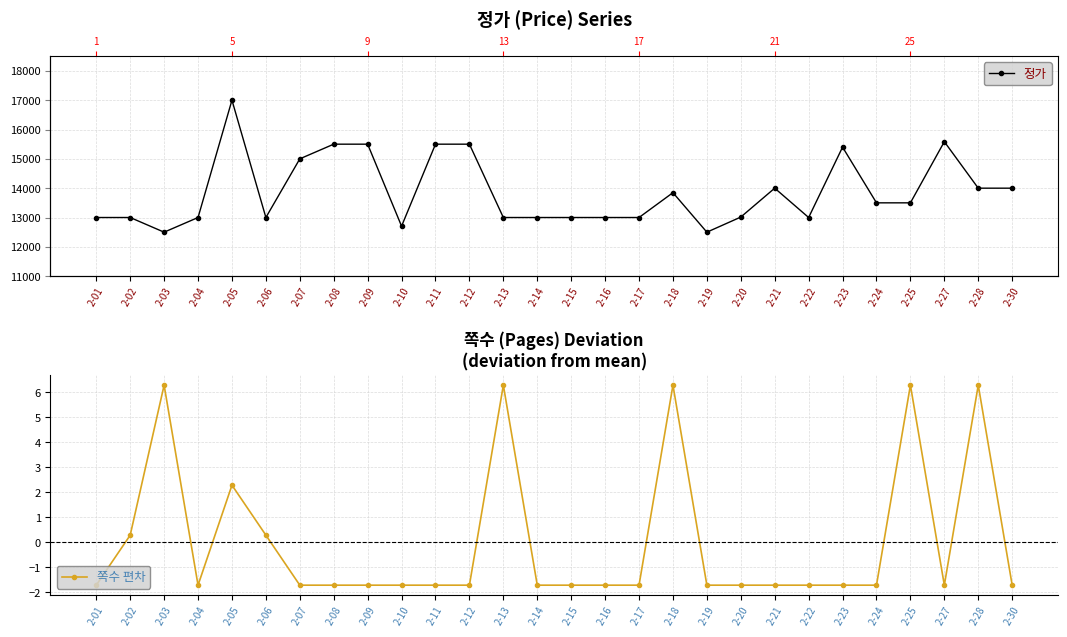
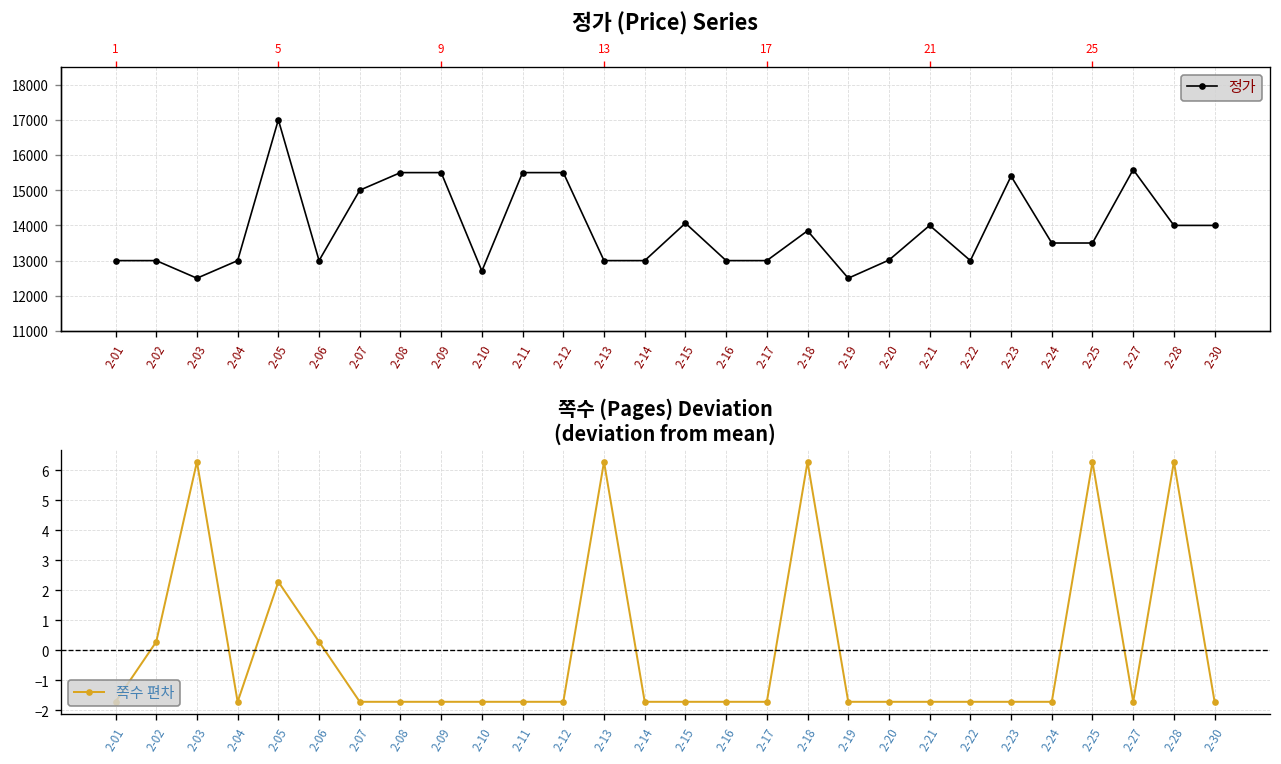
  {
    "정가 (Price) Series": {
      "2-01": 13000,
      "2-02": 13000,
      "2-03": 12500,
      "2-04": 13000,
      "2-05": 17000,
      "2-06": 13000,
      "2-07": 15000,
      "2-08": 15500,
      "2-09": 15500,
      "2-10": 12700,
      "2-11": 15500,
      "2-12": 15500,
      "2-13": 13000,
      "2-14": 13000,
-     "2-15": 13000,
+     "2-15": 14100,
      "2-16": 13000,
      "2-17": 13000,
      "2-18": 13800,
      "2-19": 12500,
      "2-20": 13000,
      "2-21": 14000,
      "2-22": 13000,
      "2-23": 15400,
      "2-24": 13500,
      "2-25": 13500,
      "2-27": 15600,
      "2-28": 14000,
      "2-30": 14000
    },
    "쪽수 (Pages) Deviation (deviation from mean)": {
      "2-02": 0.3,
      "2-03": 6.3,
      "2-04": -1.7,
      "2-05": 2.3,
      "2-06": 0.3,
      "2-07": -1.7,
      "2-08": -1.7,
      "2-09": -1.7,
      "2-10": -1.7,
      "2-11": -1.7,
      "2-12": -1.7,
      "2-13": 6.3,
      "2-14": -1.7,
      "2-15": -1.7,
      "2-16": -1.7,
      "2-17": -1.7,
      "2-18": 6.3,
      "2-19": -1.7,
      "2-20": -1.7,
      "2-21": -1.7,
      "2-22": -1.7,
      "2-23": -1.7,
      "2-24": -1.7,
      "2-25": 6.3,
      "2-27": -1.7,
      "2-28": 6.3,
      "2-30": -1.7
    }
  }
